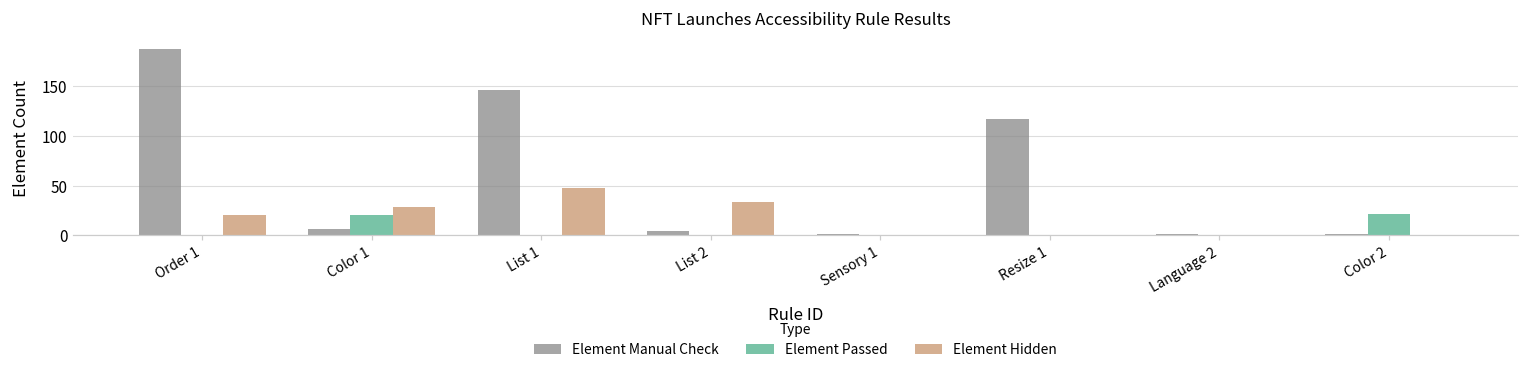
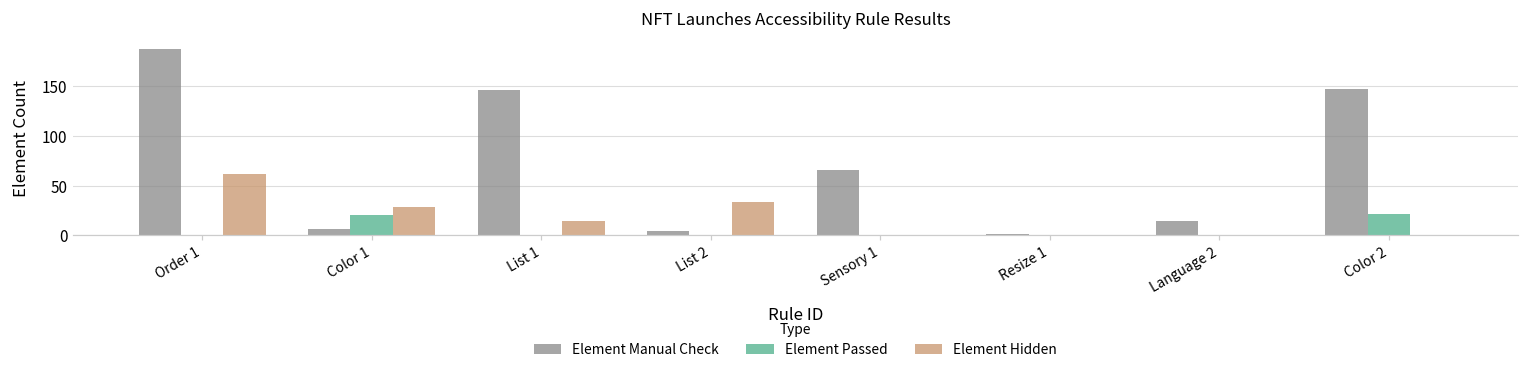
  {
    "Element Manual Check": {
      "Order 1": 190,
      "Color 1": 10,
      "List 1": 150,
      "List 2": 0,
-     "Sensory 1": 0,
-     "Resize 1": 120,
-     "Language 2": 0,
-     "Color 2": 0
+     "Sensory 1": 70,
+     "Resize 1": 0,
+     "Language 2": 20,
+     "Color 2": 150
    },
    "Element Passed": {
      "Order 1": 0,
      "Color 1": 20,
      "List 1": 0,
      "List 2": 0,
      "Sensory 1": 0,
      "Resize 1": 0,
      "Language 2": 0,
      "Color 2": 20
    },
    "Element Hidden": {
-     "Order 1": 20,
+     "Order 1": 60,
      "Color 1": 30,
-     "List 1": 50,
+     "List 1": 10,
      "List 2": 30,
      "Sensory 1": 0,
      "Resize 1": 0,
      "Language 2": 0,
      "Color 2": 0
    }
  }
